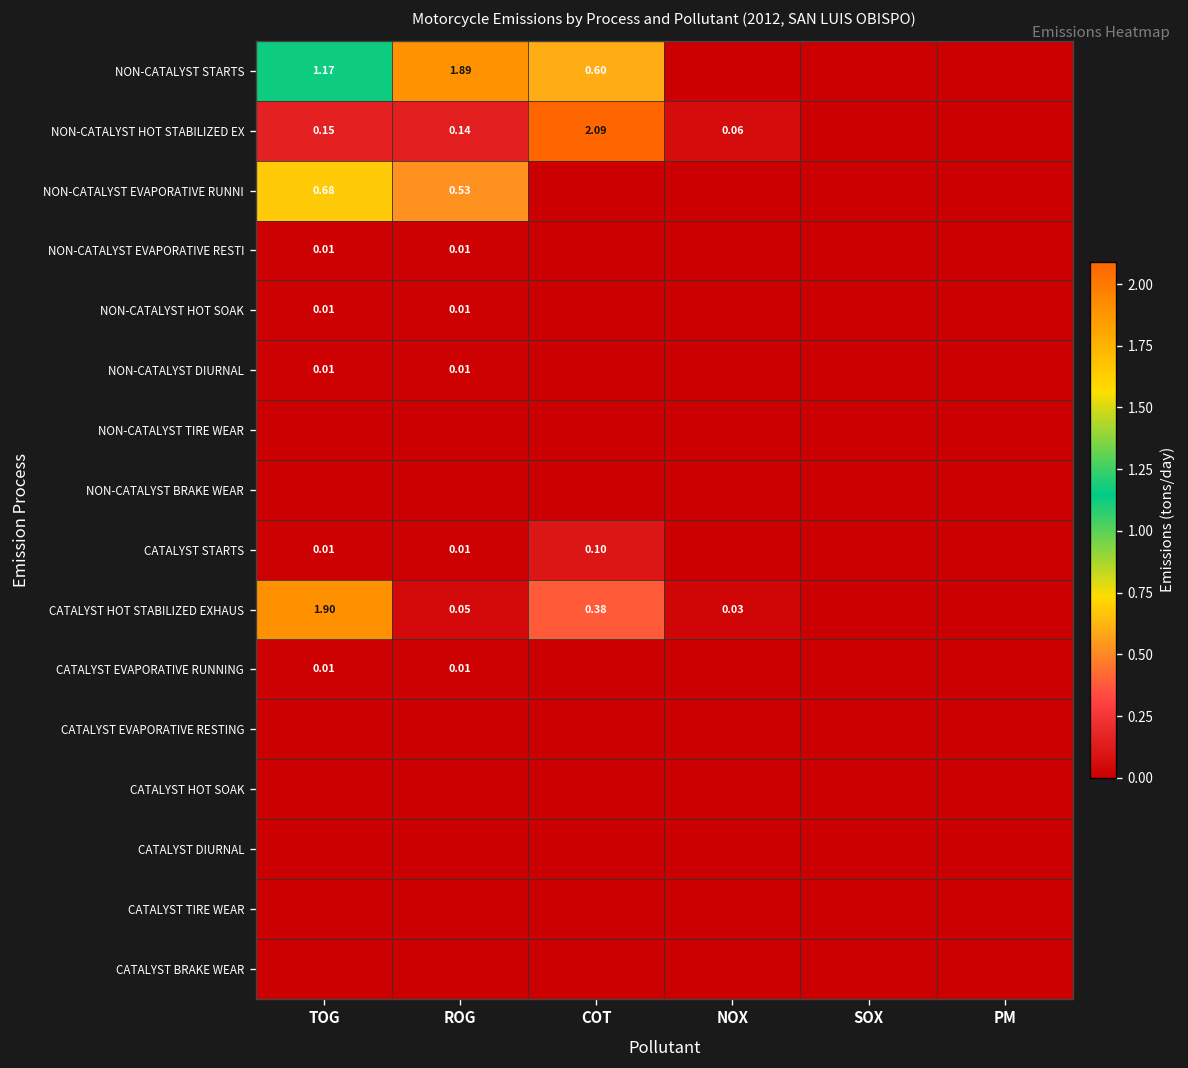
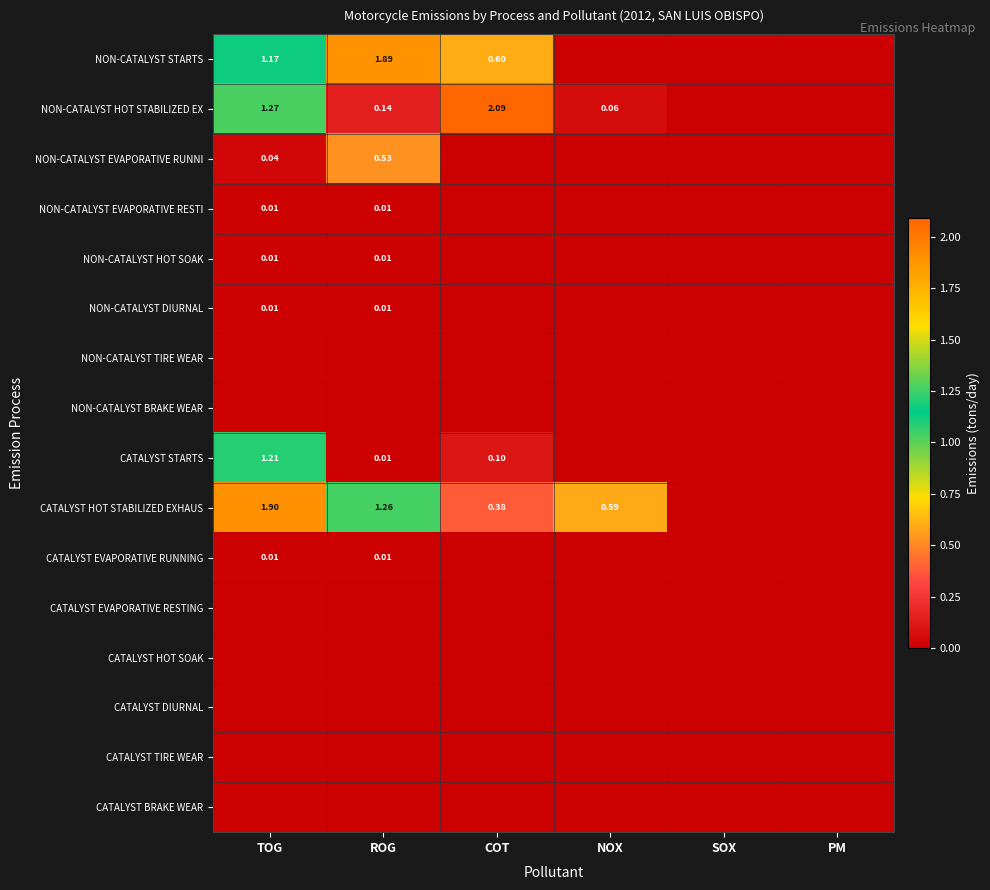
  {
    "NON-CATALYST STARTS": {
      "TOG": 1.17,
      "ROG": 1.89,
      "COT": 0.60
    },
    "NON-CATALYST HOT STABILIZED EX": {
-     "TOG": 0.15,
+     "TOG": 1.27,
      "ROG": 0.14,
      "COT": 2.09,
      "NOX": 0.06
    },
    "NON-CATALYST EVAPORATIVE RUNNI": {
-     "TOG": 0.68,
+     "TOG": 0.04,
      "ROG": 0.53
    },
    "NON-CATALYST EVAPORATIVE RESTI": {
      "TOG": 0.01,
      "ROG": 0.01
    },
    "NON-CATALYST HOT SOAK": {
      "TOG": 0.01,
      "ROG": 0.01
    },
    "NON-CATALYST DIURNAL": {
      "TOG": 0.01,
      "ROG": 0.01
    },
    "CATALYST STARTS": {
-     "TOG": 0.01,
+     "TOG": 1.21,
      "ROG": 0.01,
      "COT": 0.10
    },
    "CATALYST HOT STABILIZED EXHAUS": {
      "TOG": 1.90,
-     "ROG": 0.05,
+     "ROG": 1.26,
      "COT": 0.38,
-     "NOX": 0.03
+     "NOX": 0.59
    },
    "CATALYST EVAPORATIVE RUNNING": {
      "TOG": 0.01,
      "ROG": 0.01
    }
  }
